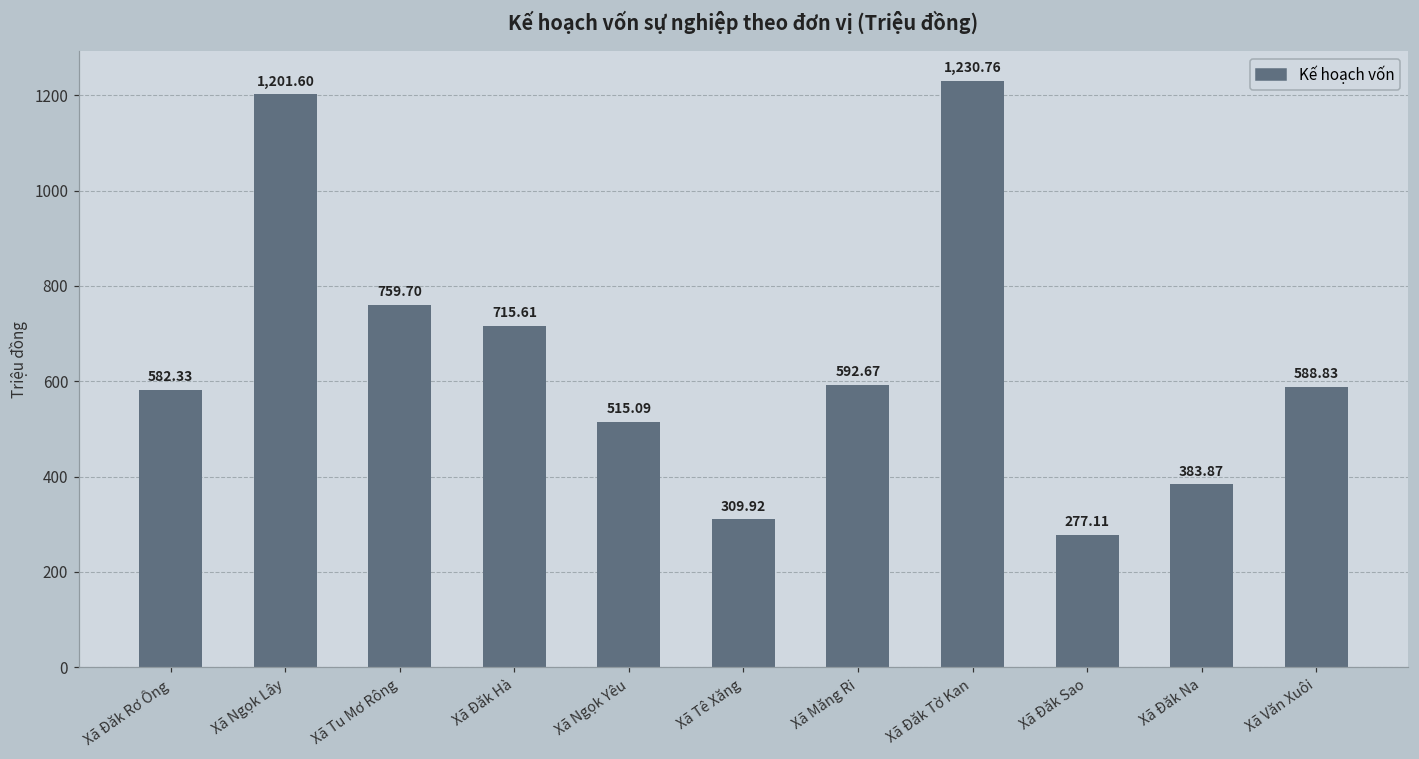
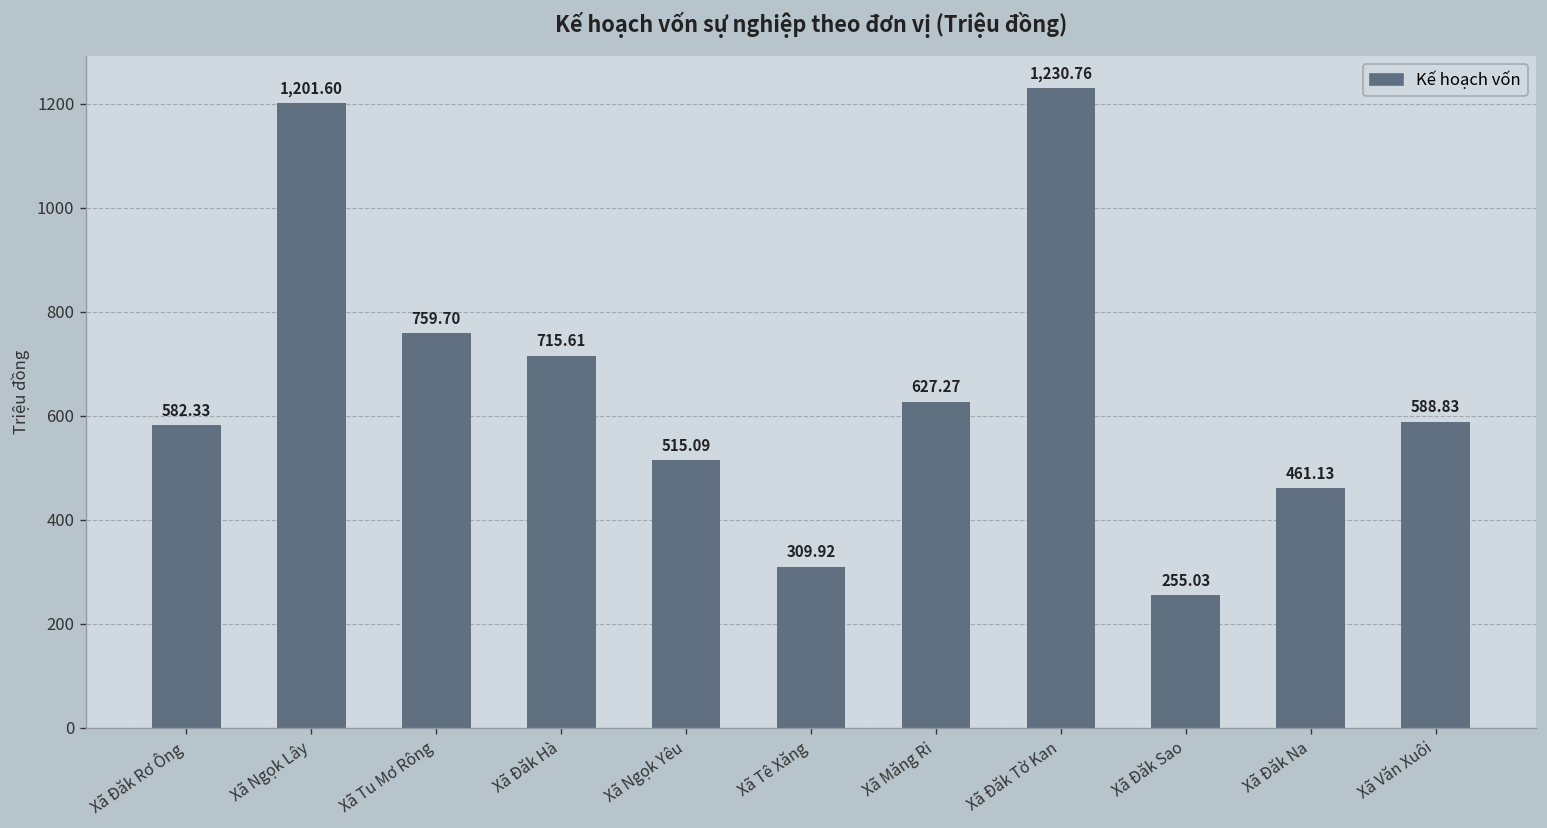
  {
    "Xã Đăk Rơ Ông": "582.33",
    "Xã Ngọk Lây": "1,201.60",
    "Xã Tu Mơ Rông": "759.70",
    "Xã Đăk Hà": "715.61",
    "Xã Ngọk Yêu": "515.09",
    "Xã Tê Xăng": "309.92",
-   "Xã Măng Ri": "592.67",
+   "Xã Măng Ri": "627.27",
    "Xã Đăk Tờ Kan": "1,230.76",
-   "Xã Đăk Sao": "277.11",
-   "Xã Đăk Na": "383.87",
+   "Xã Đăk Sao": "255.03",
+   "Xã Đăk Na": "461.13",
    "Xã Văn Xuôi": "588.83"
  }
